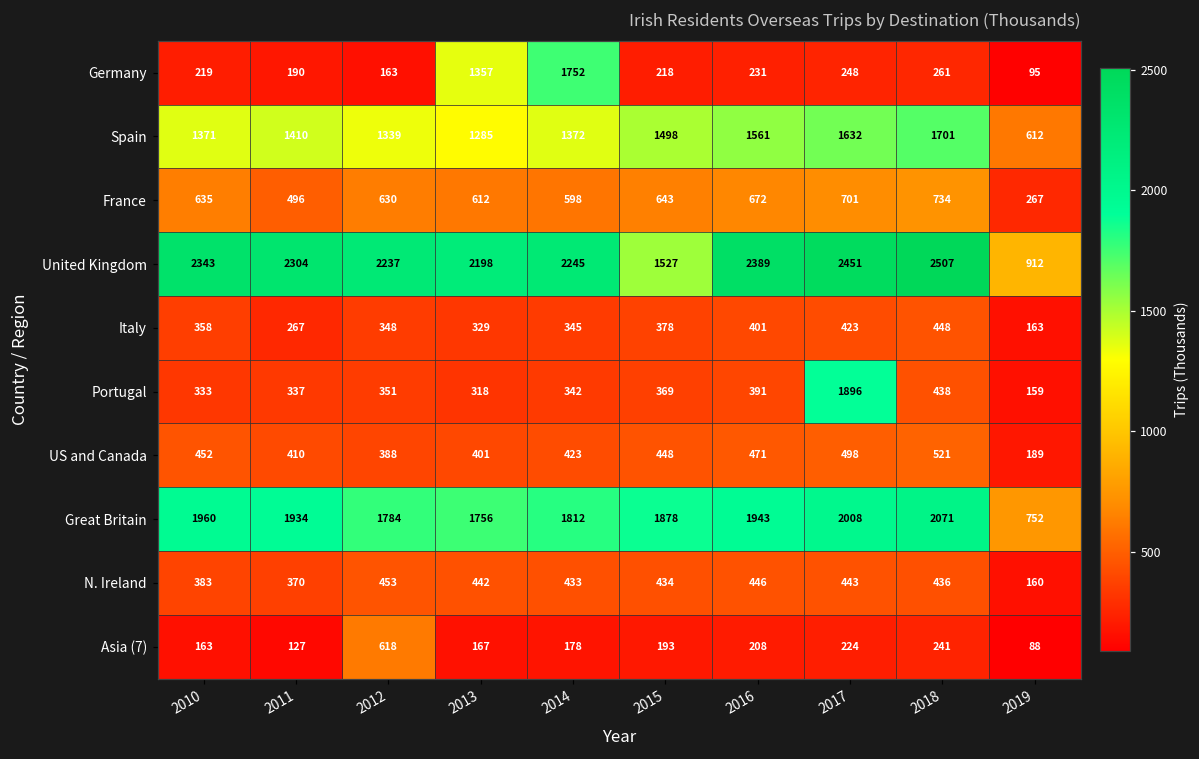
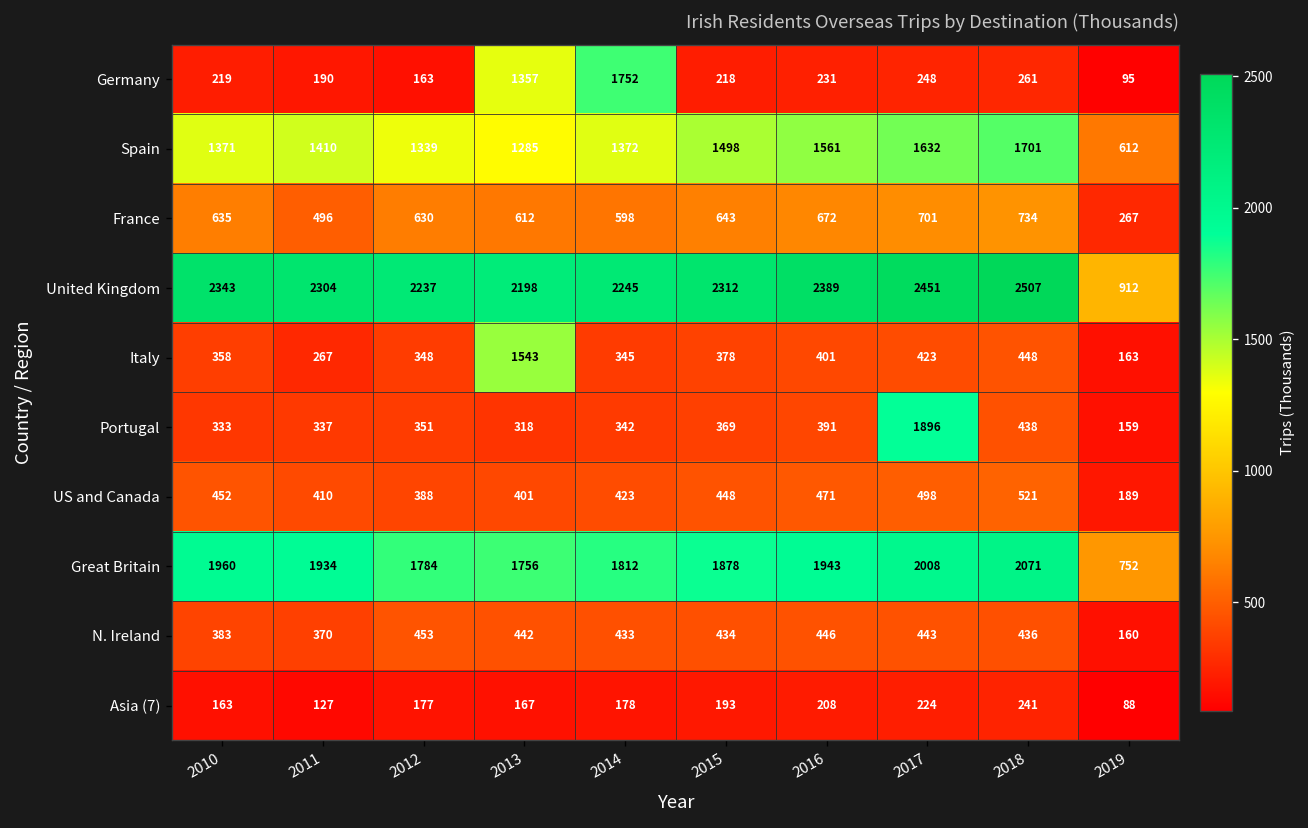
  {
    "Germany": {
      "2010": 219,
      "2011": 190,
      "2012": 163,
      "2013": 1357,
      "2014": 1752,
      "2015": 218,
      "2016": 231,
      "2017": 248,
      "2018": 261,
      "2019": 95
    },
    "Spain": {
      "2010": 1371,
      "2011": 1410,
      "2012": 1339,
      "2013": 1285,
      "2014": 1372,
      "2015": 1498,
      "2016": 1561,
      "2017": 1632,
      "2018": 1701,
      "2019": 612
    },
    "France": {
      "2010": 635,
      "2011": 496,
      "2012": 630,
      "2013": 612,
      "2014": 598,
      "2015": 643,
      "2016": 672,
      "2017": 701,
      "2018": 734,
      "2019": 267
    },
    "United Kingdom": {
      "2010": 2343,
      "2011": 2304,
      "2012": 2237,
      "2013": 2198,
      "2014": 2245,
-     "2015": 1527,
+     "2015": 2312,
      "2016": 2389,
      "2017": 2451,
      "2018": 2507,
      "2019": 912
    },
    "Italy": {
      "2010": 358,
      "2011": 267,
      "2012": 348,
-     "2013": 329,
+     "2013": 1543,
      "2014": 345,
      "2015": 378,
      "2016": 401,
      "2017": 423,
      "2018": 448,
      "2019": 163
    },
    "Portugal": {
      "2010": 333,
      "2011": 337,
      "2012": 351,
      "2013": 318,
      "2014": 342,
      "2015": 369,
      "2016": 391,
      "2017": 1896,
      "2018": 438,
      "2019": 159
    },
    "US and Canada": {
      "2010": 452,
      "2011": 410,
      "2012": 388,
      "2013": 401,
      "2014": 423,
      "2015": 448,
      "2016": 471,
      "2017": 498,
      "2018": 521,
      "2019": 189
    },
    "Great Britain": {
      "2010": 1960,
      "2011": 1934,
      "2012": 1784,
      "2013": 1756,
      "2014": 1812,
      "2015": 1878,
      "2016": 1943,
      "2017": 2008,
      "2018": 2071,
      "2019": 752
    },
    "N. Ireland": {
      "2010": 383,
      "2011": 370,
      "2012": 453,
      "2013": 442,
      "2014": 433,
      "2015": 434,
      "2016": 446,
      "2017": 443,
      "2018": 436,
      "2019": 160
    },
    "Asia (7)": {
      "2010": 163,
      "2011": 127,
-     "2012": 618,
+     "2012": 177,
      "2013": 167,
      "2014": 178,
      "2015": 193,
      "2016": 208,
      "2017": 224,
      "2018": 241,
      "2019": 88
    }
  }
